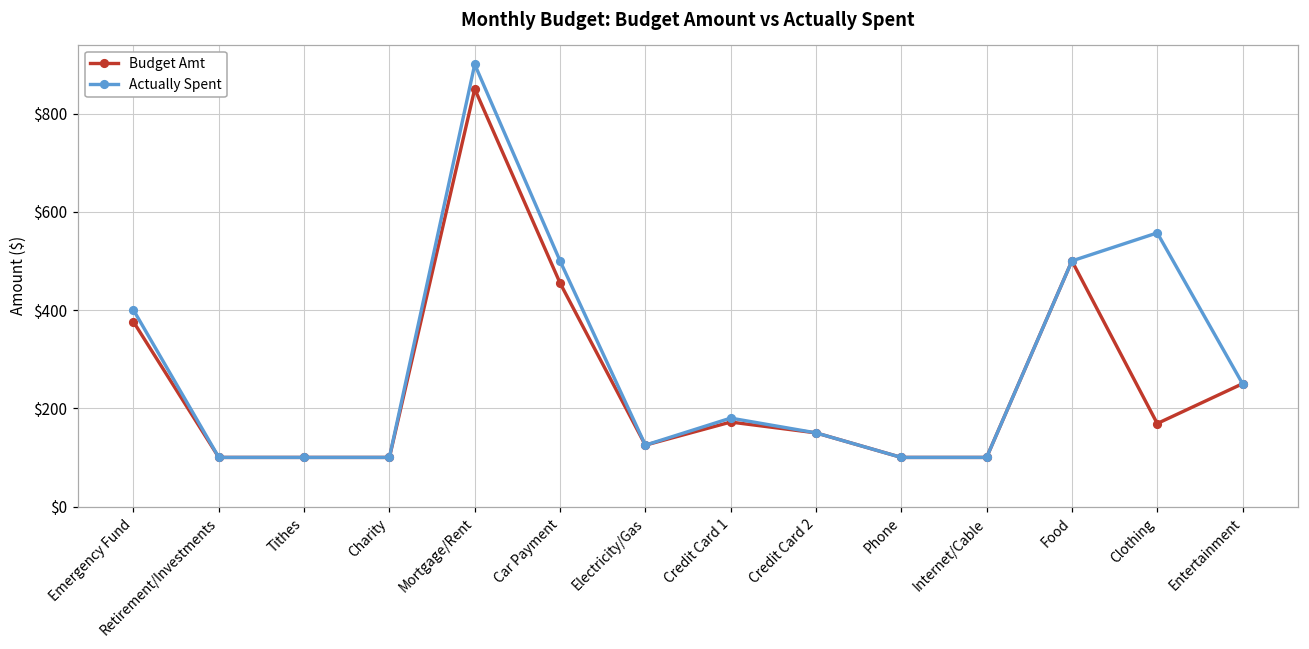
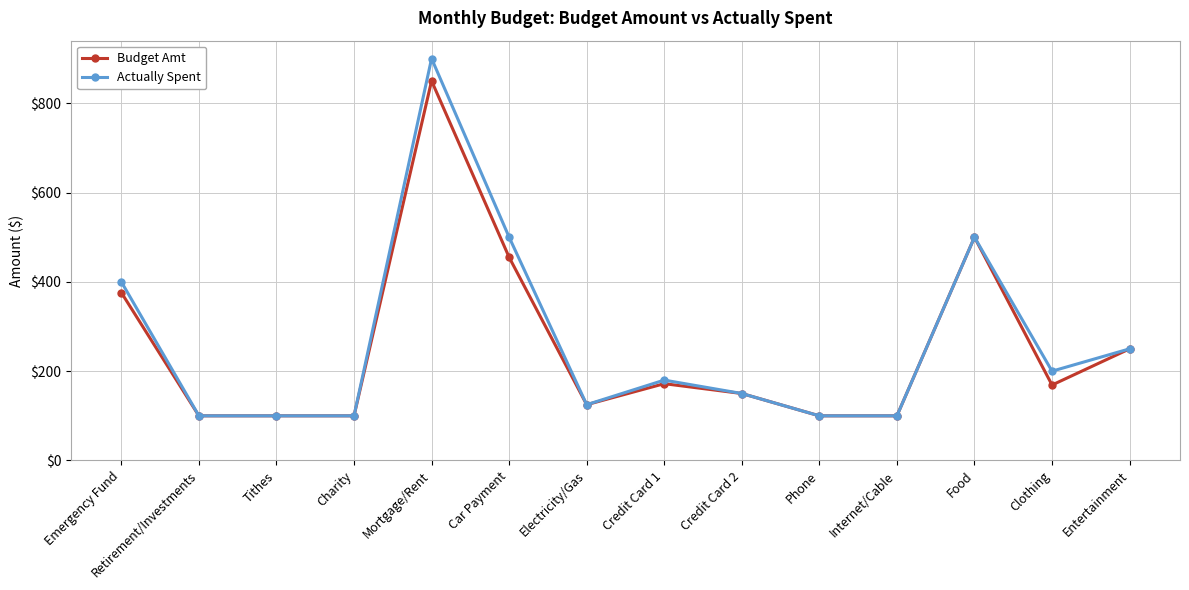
  {
    "Budget Amt": {
      "Emergency Fund": "$380",
      "Mortgage/Rent": "$850",
      "Car Payment": "$460",
      "Credit Card 1": "$170",
      "Clothing": "$170"
    },
    "Actually Spent": {
      "Emergency Fund": "$400",
      "Mortgage/Rent": "$900",
      "Car Payment": "$500",
      "Credit Card 1": "$180",
-     "Clothing": "$560"
+     "Clothing": "$200"
    }
  }
